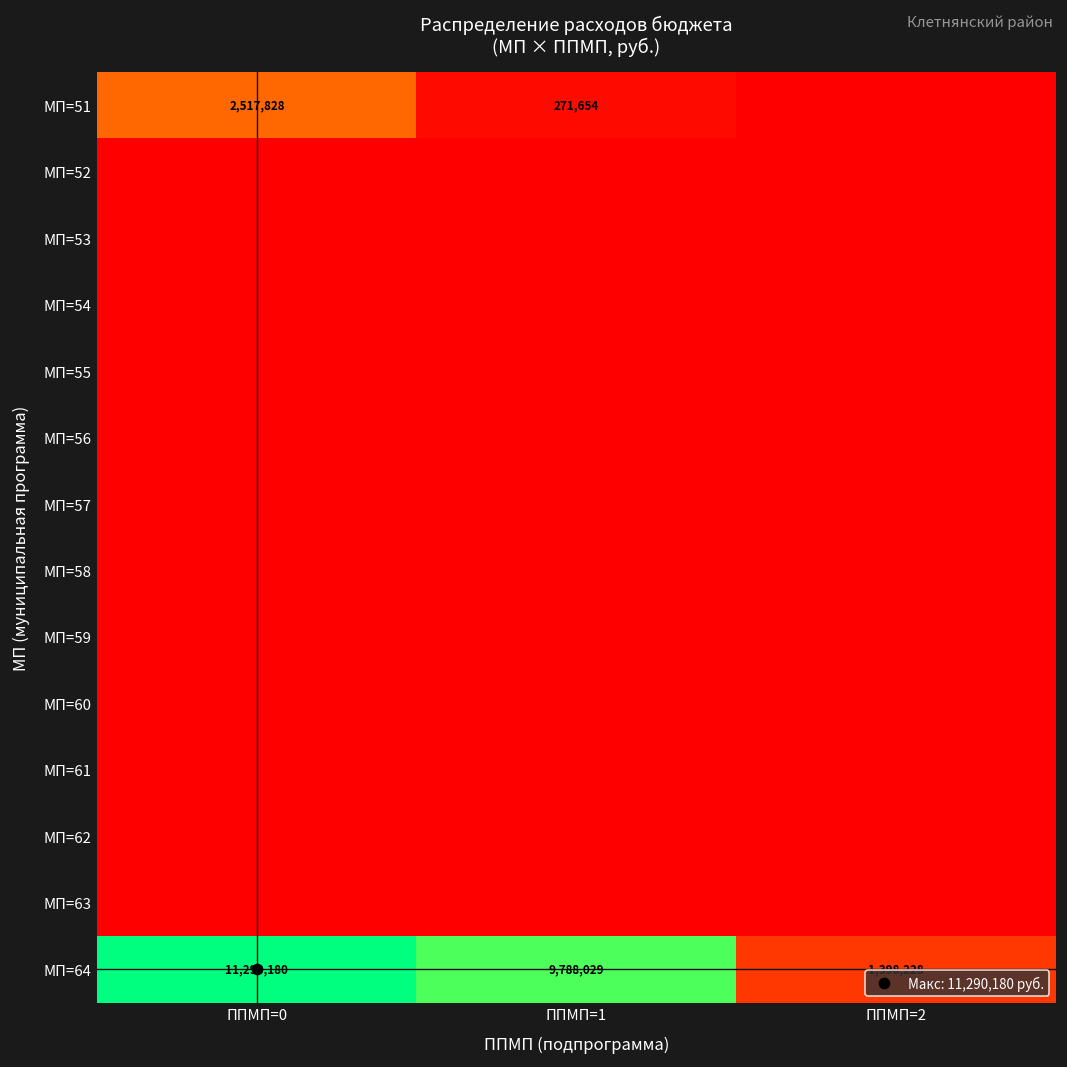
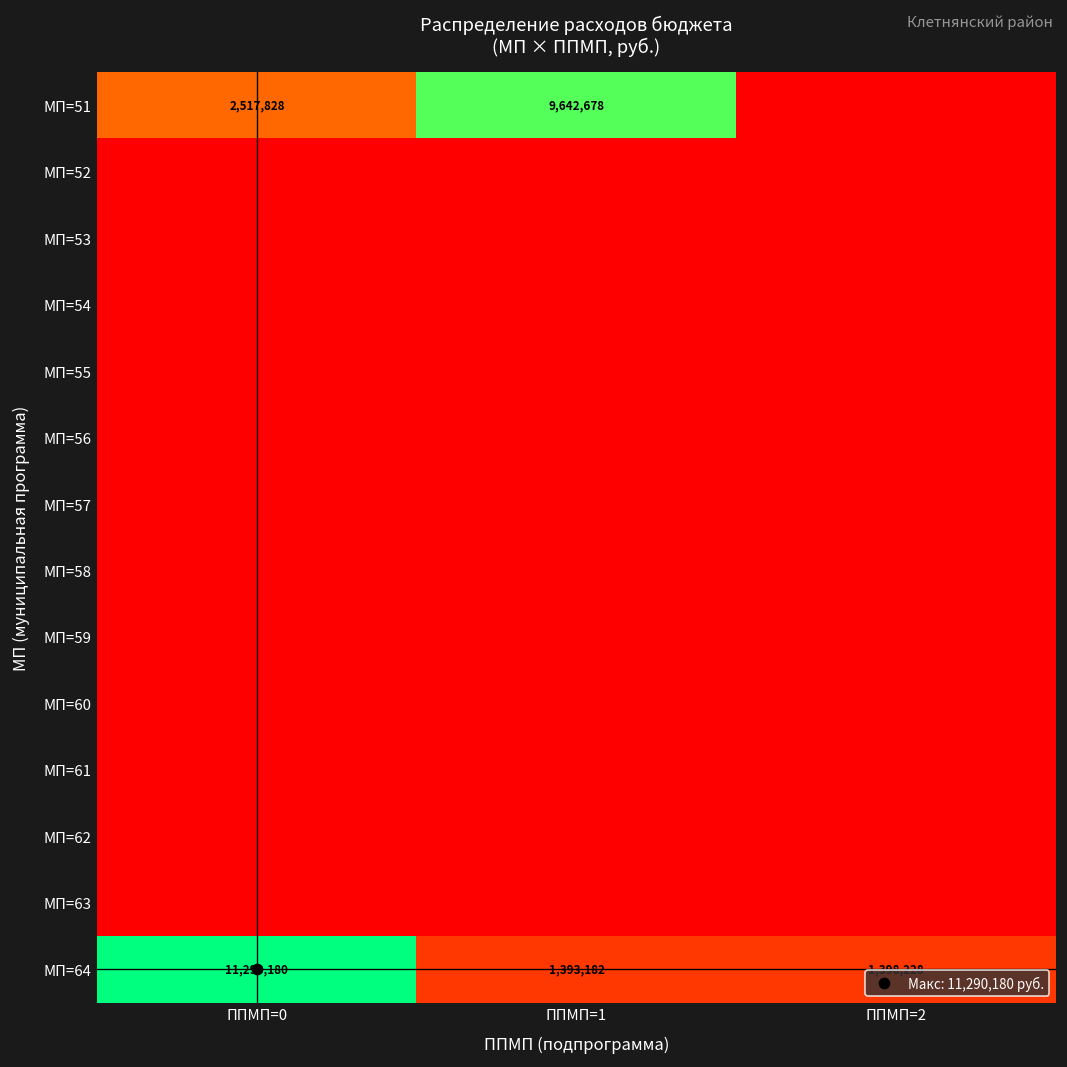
  {
    "МП=51": {
      "ППМП=0": "2,517,828",
-     "ППМП=1": "271,654"
+     "ППМП=1": "9,642,678"
    },
    "МП=64": {
-     "ППМП=1": "9,788,029"
+     "ППМП=1": "1,393,182"
    }
  }
